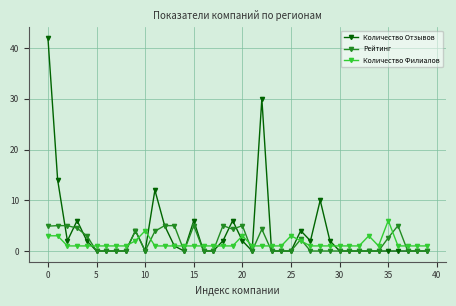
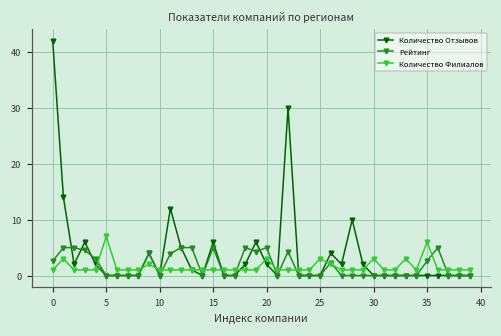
  {
    "Количество Отзывов": {
      "0": 42,
      "15": 6,
      "20": 2,
      "35": 0
    },
    "Рейтинг": {
-     "0": 5,
+     "0": 3,
      "15": 5,
      "20": 5,
      "35": 3
    },
    "Количество Филиалов": {
-     "0": 3,
-     "5": 1,
-     "10": 4,
+     "0": 1,
+     "5": 7,
+     "10": 1,
      "15": 1,
      "20": 3,
      "25": 3,
-     "30": 1,
+     "30": 3,
      "35": 6
    }
  }
